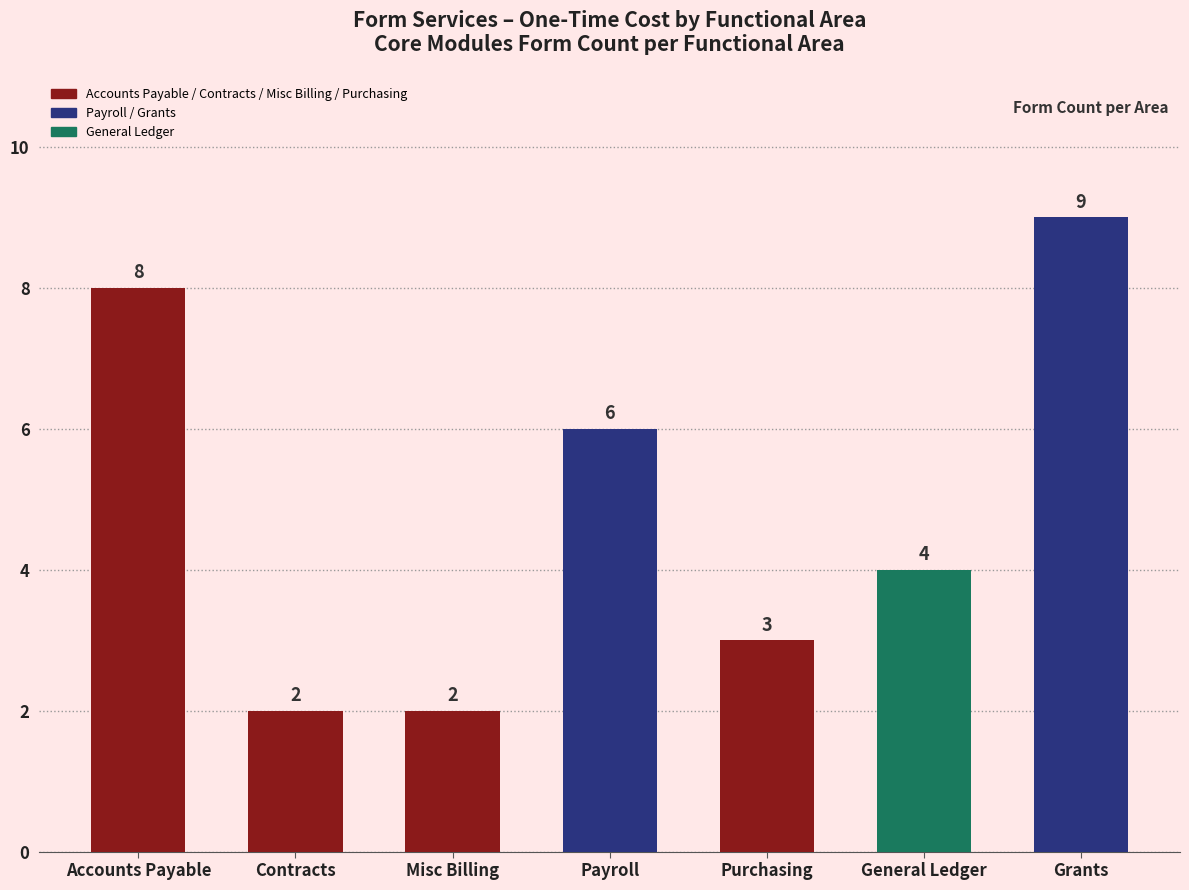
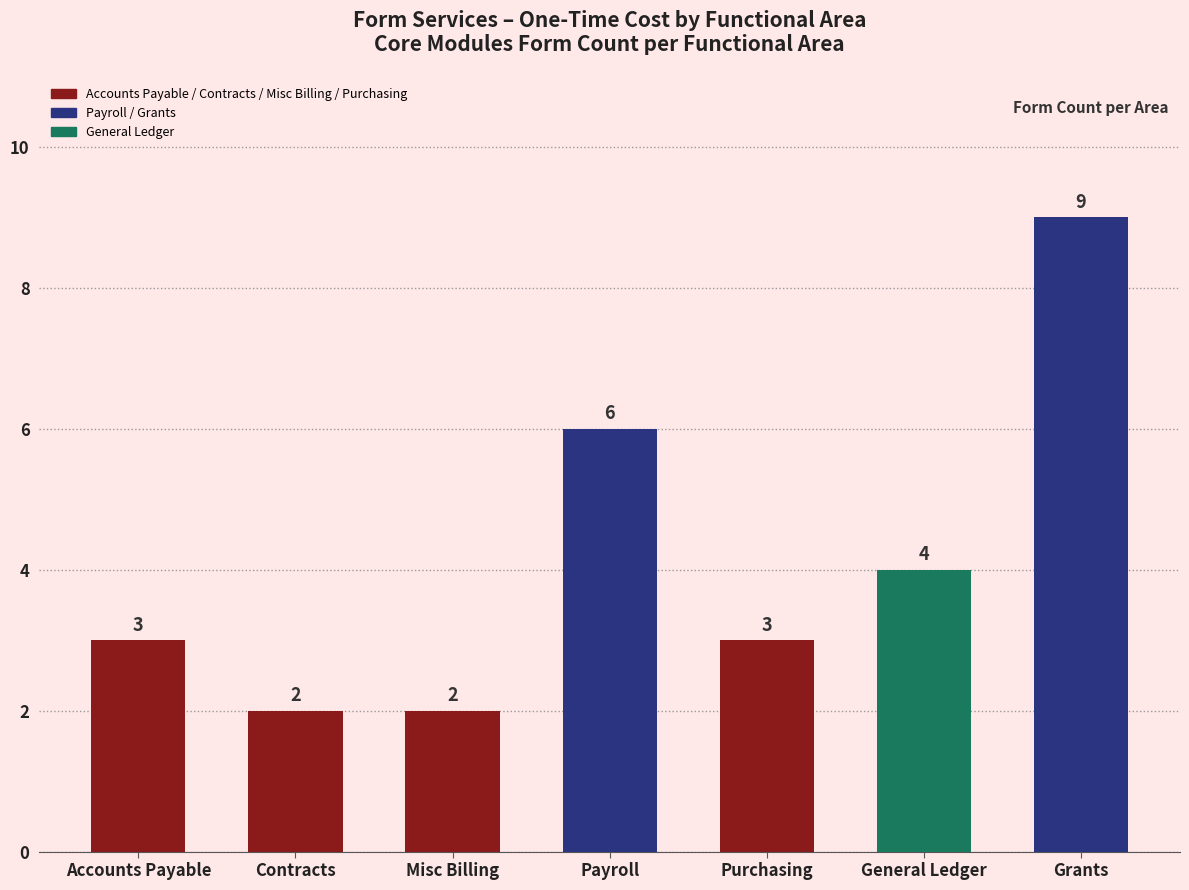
  {
-   "Accounts Payable": 8,
+   "Accounts Payable": 3,
    "Contracts": 2,
    "Misc Billing": 2,
    "Payroll": 6,
    "Purchasing": 3,
    "General Ledger": 4,
    "Grants": 9
  }
